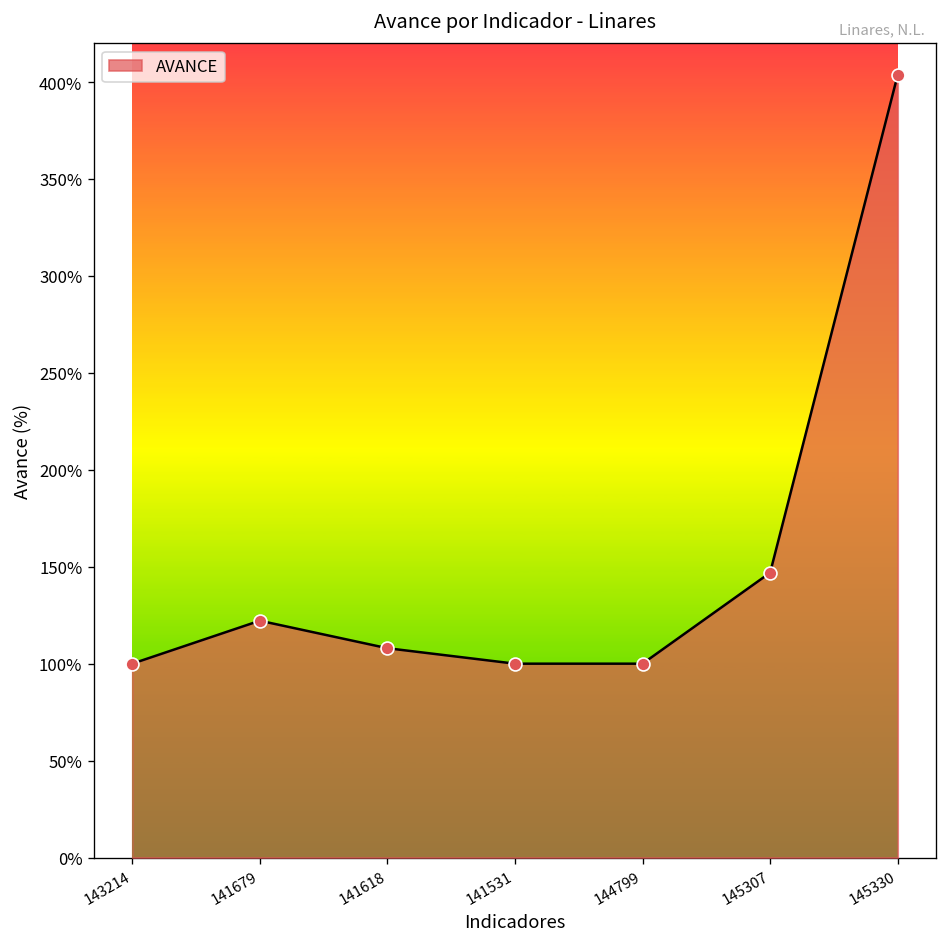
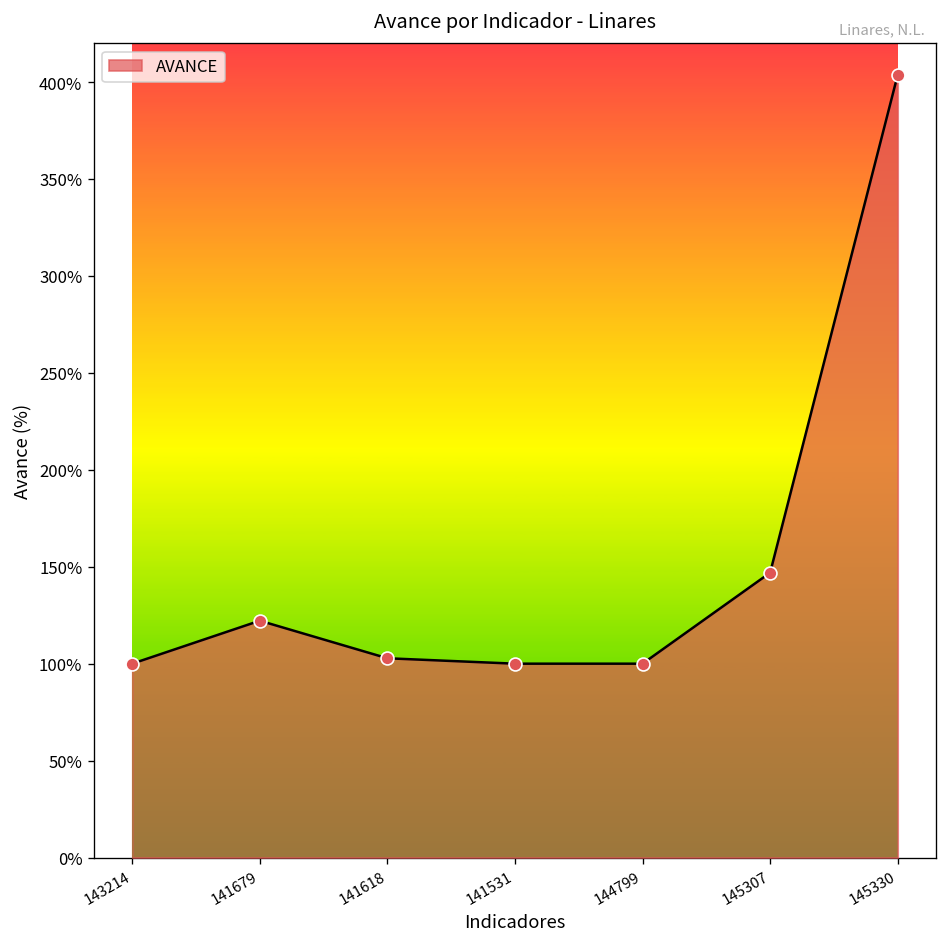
  {
    "143214": "100%",
    "141679": "122%",
-   "141618": "108%",
+   "141618": "103%",
    "141531": "100%",
    "144799": "100%",
    "145307": "147%",
    "145330": "404%"
  }
